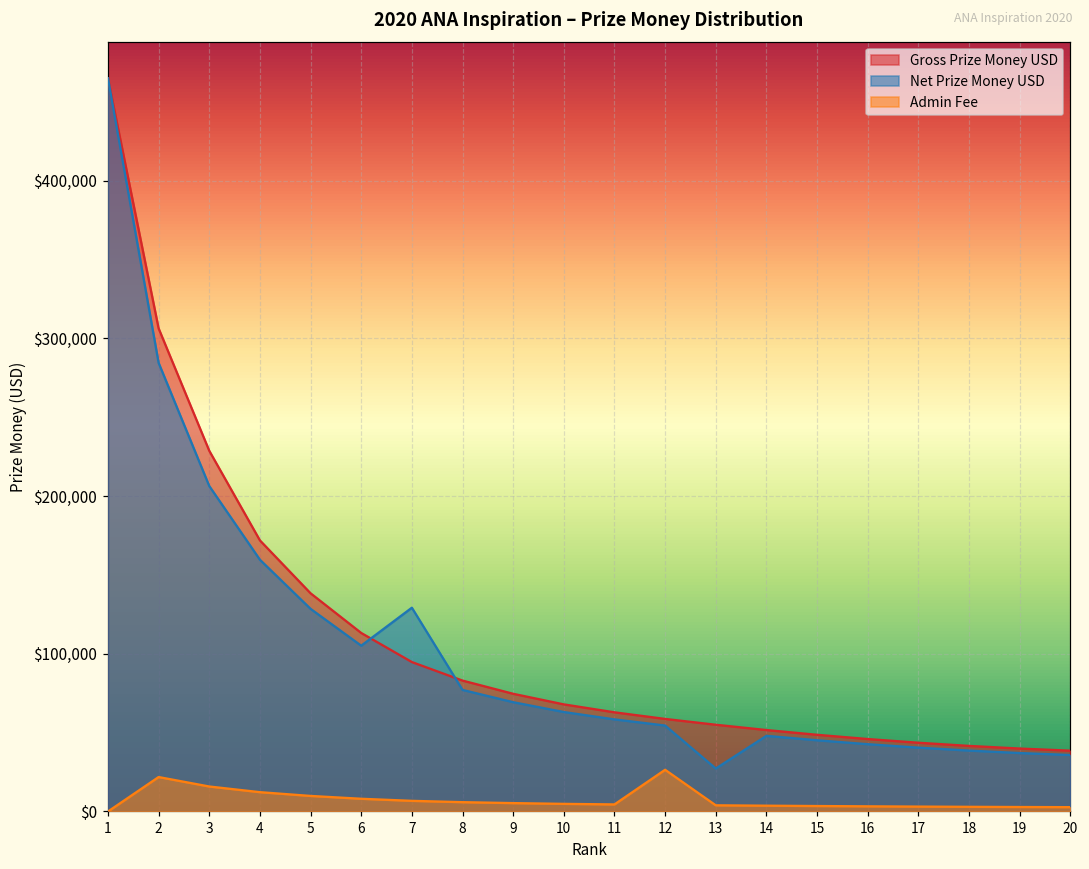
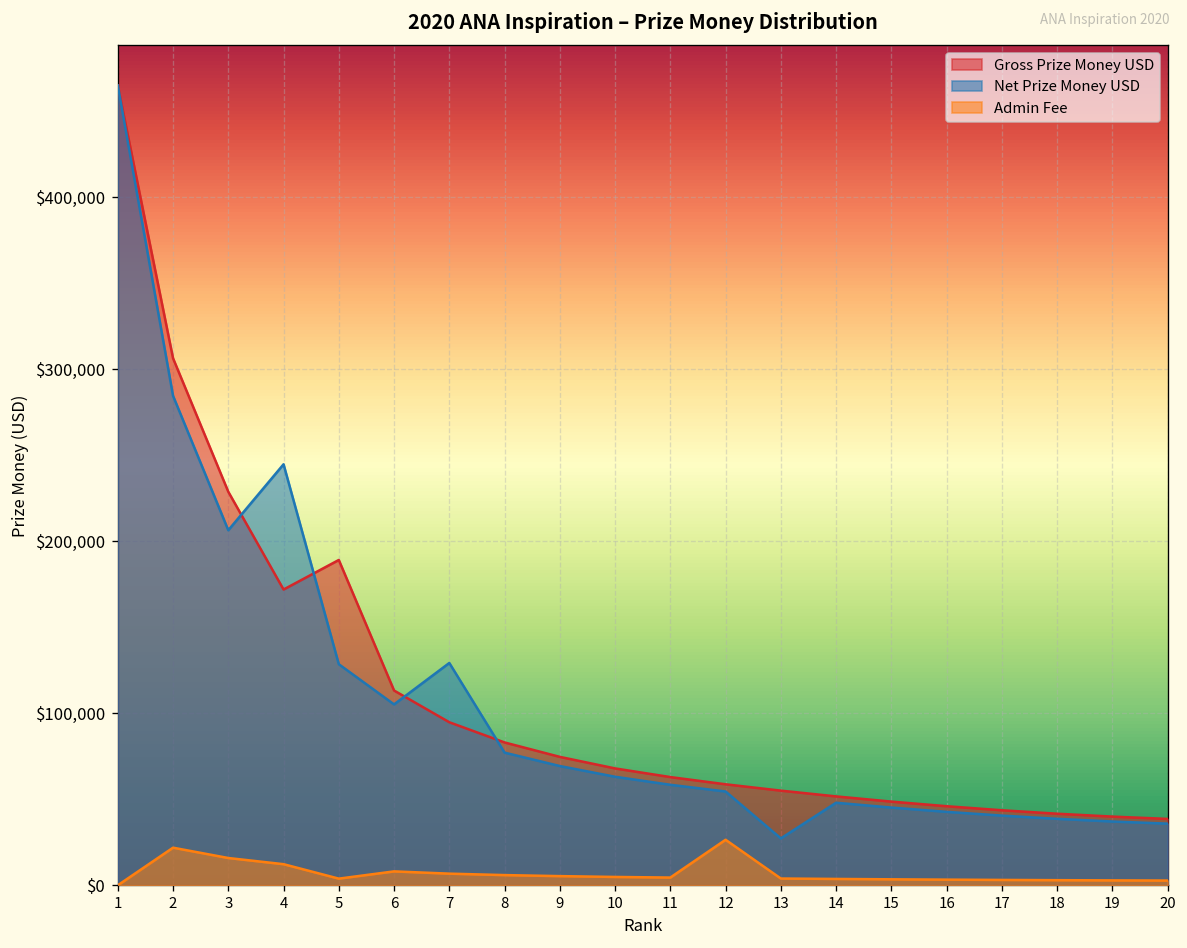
  {
    "Gross Prize Money USD": {
      "2": "$306,000",
      "3": "$229,000",
      "4": "$172,000",
-     "5": "$138,000",
+     "5": "$189,000",
      "6": "$113,000",
      "7": "$95,000",
      "8": "$83,000",
      "9": "$75,000",
      "10": "$68,000",
      "11": "$63,000",
      "12": "$59,000",
      "13": "$55,000",
      "14": "$52,000",
      "15": "$49,000",
      "16": "$46,000",
      "17": "$44,000",
      "18": "$42,000",
      "19": "$40,000",
      "20": "$39,000"
    },
    "Net Prize Money USD": {
      "2": "$285,000",
      "3": "$206,000",
-     "4": "$160,000",
+     "4": "$245,000",
      "5": "$129,000",
      "6": "$105,000",
      "7": "$129,000",
      "8": "$77,000",
      "9": "$69,000",
      "10": "$63,000",
      "11": "$58,000",
      "12": "$55,000",
      "13": "$27,000",
      "14": "$48,000",
      "15": "$45,000",
      "16": "$43,000",
      "17": "$41,000",
      "18": "$39,000",
      "19": "$37,000",
      "20": "$36,000"
    },
    "Admin Fee": {
      "1": "$0",
      "2": "$22,000",
      "3": "$16,000",
      "4": "$12,000",
-     "5": "$10,000",
+     "5": "$4,000",
      "6": "$8,000",
      "7": "$7,000",
      "8": "$6,000",
      "9": "$5,000",
      "10": "$5,000",
      "11": "$4,000",
      "12": "$26,000",
      "13": "$4,000",
      "14": "$4,000",
      "15": "$3,000",
      "16": "$3,000",
      "17": "$3,000",
      "18": "$3,000",
      "19": "$3,000",
      "20": "$3,000"
    }
  }
